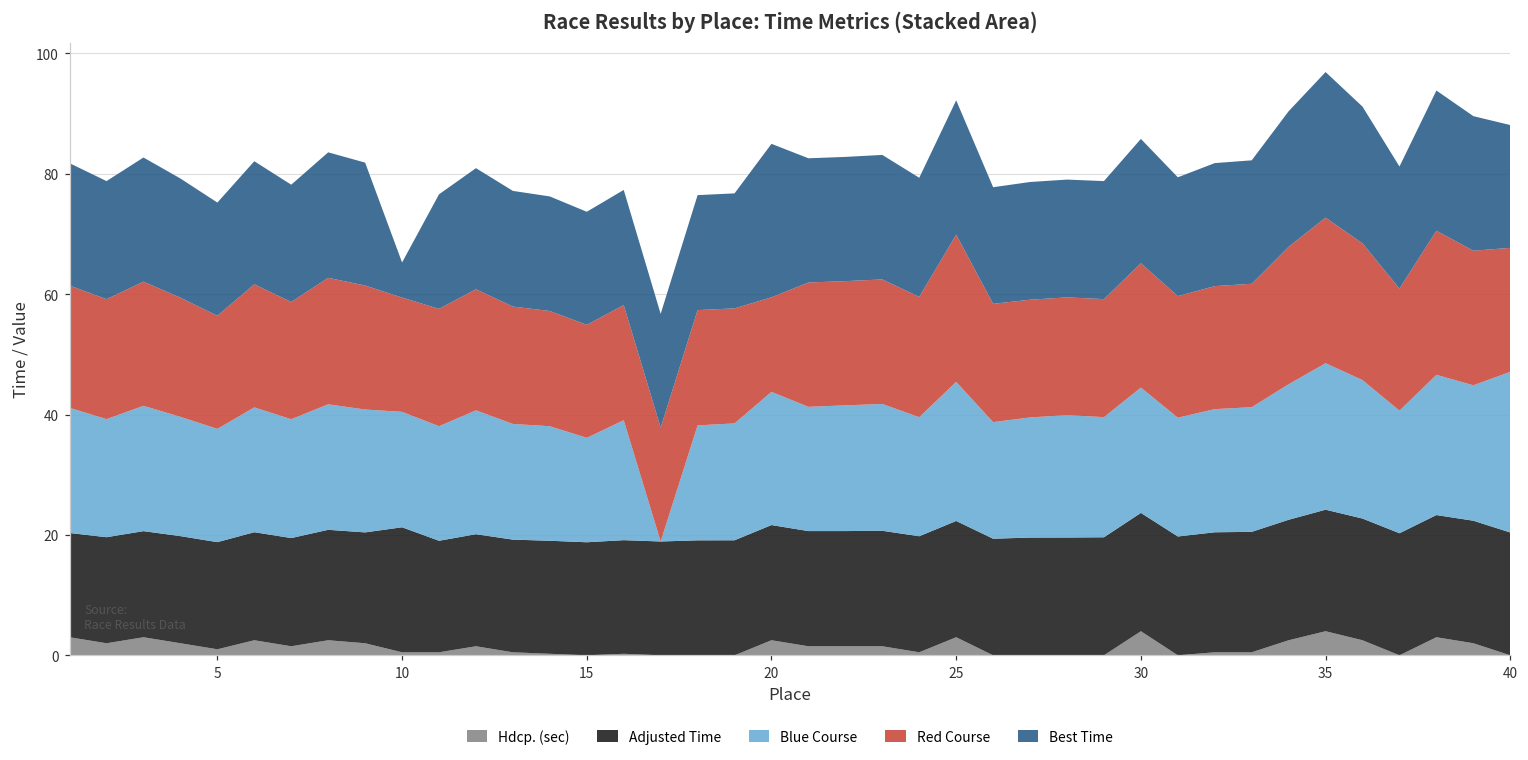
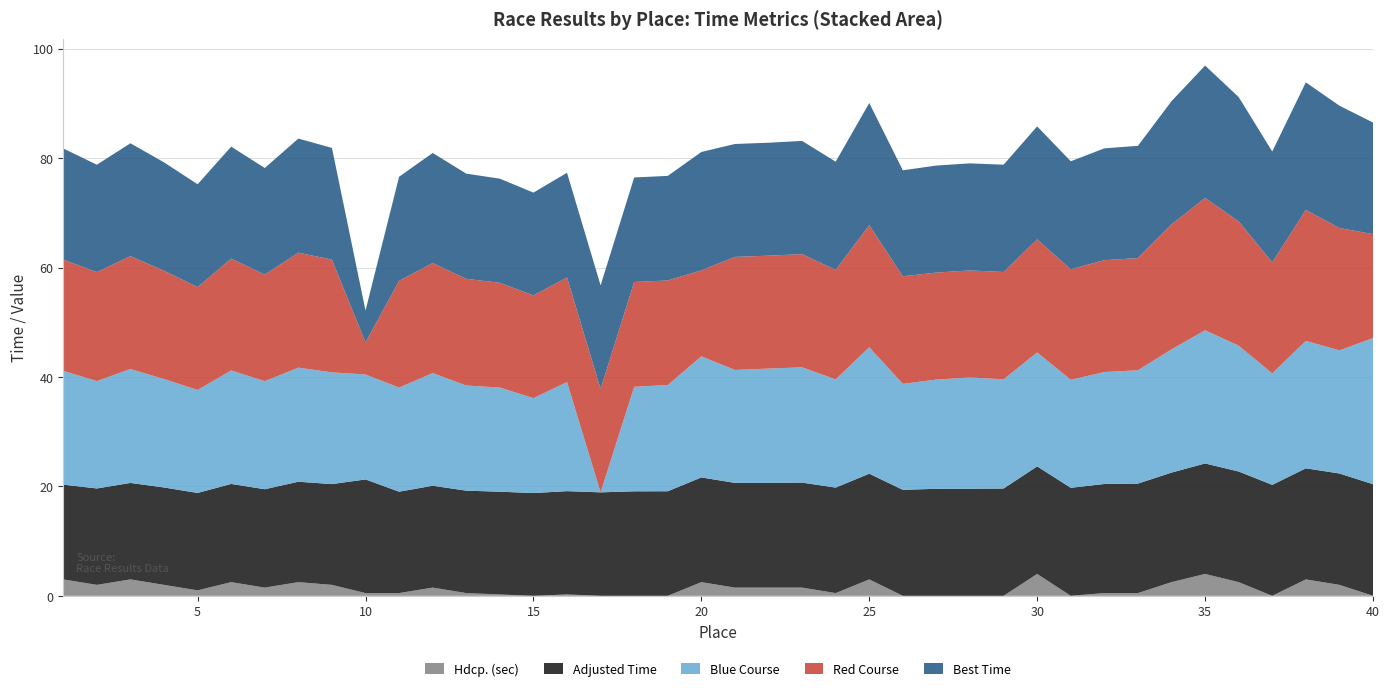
  {
    "Hdcp. (sec)": {
      "5": 1,
      "10": 1,
      "15": 0,
      "20": 3,
      "25": 3,
      "30": 4,
      "35": 4,
      "40": 0
    },
    "Adjusted Time": {
      "5": 18,
      "10": 21,
      "15": 19,
      "20": 19,
      "25": 19,
      "30": 20,
      "35": 20,
      "40": 20
    },
    "Blue Course": {
      "5": 19,
      "10": 19,
      "15": 17,
      "20": 22,
      "25": 23,
      "30": 21,
      "35": 24,
      "40": 27
    },
    "Red Course": {
      "5": 19,
-     "10": 19,
+     "10": 6,
      "15": 19,
      "20": 16,
-     "25": 24,
+     "25": 22,
      "30": 21,
      "35": 24,
-     "40": 21
+     "40": 19
    },
    "Best Time": {
      "5": 19,
      "10": 6,
      "15": 19,
-     "20": 25,
+     "20": 22,
      "25": 22,
      "30": 21,
      "35": 24,
      "40": 20
    }
  }
